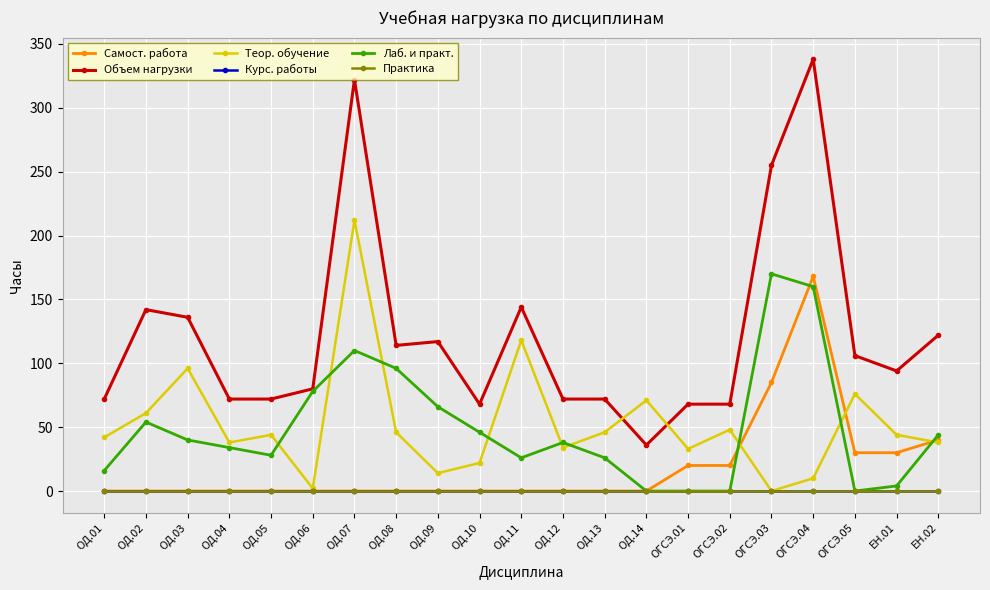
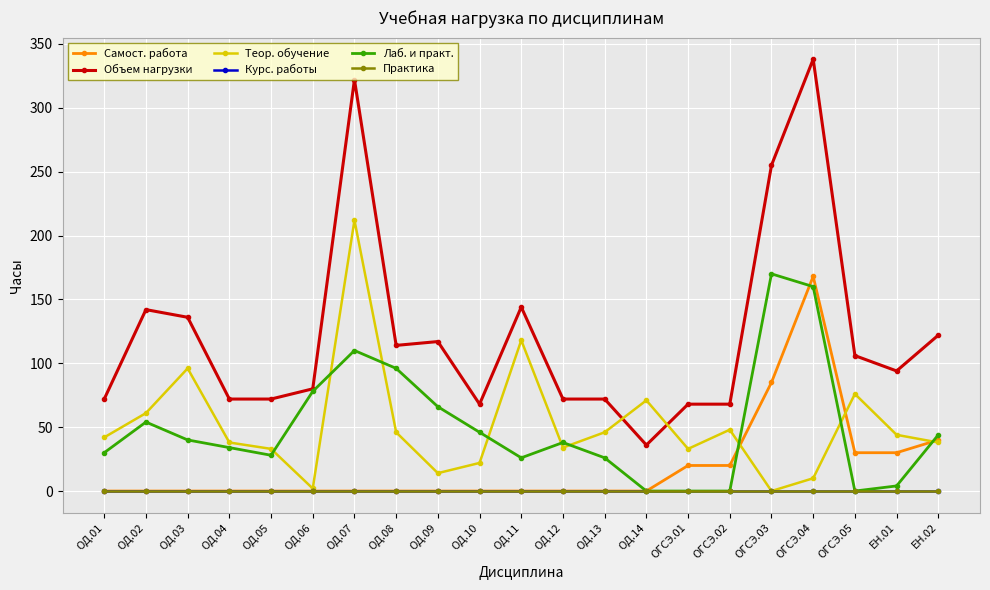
  {
    "Самост. работа": {
      "ОГСЭ.01": 20,
      "ОГСЭ.02": 20,
      "ОГСЭ.03": 85,
      "ОГСЭ.04": 168,
      "ОГСЭ.05": 30,
      "ЕН.01": 30,
      "ЕН.02": 40
    },
    "Объем нагрузки": {
      "ОД.01": 72,
      "ОД.02": 142,
      "ОД.03": 136,
      "ОД.04": 72,
      "ОД.05": 72,
      "ОД.06": 80,
      "ОД.08": 114,
      "ОД.09": 117,
      "ОД.10": 68,
      "ОД.11": 144,
      "ОД.12": 72,
      "ОД.13": 72,
      "ОД.14": 36,
      "ОГСЭ.01": 68,
      "ОГСЭ.02": 68,
      "ОГСЭ.03": 255,
      "ОГСЭ.04": 338,
      "ОГСЭ.05": 106,
      "ЕН.01": 94,
      "ЕН.02": 122
    },
    "Теор. обучение": {
      "ОД.01": 42,
      "ОД.02": 61,
      "ОД.03": 96,
      "ОД.04": 38,
-     "ОД.05": 44,
+     "ОД.05": 33,
      "ОД.07": 212,
      "ОД.08": 46,
      "ОД.09": 14,
      "ОД.10": 22,
      "ОД.11": 118,
      "ОД.12": 34,
      "ОД.13": 46,
      "ОД.14": 71,
      "ОГСЭ.01": 33,
      "ОГСЭ.02": 48,
      "ОГСЭ.04": 10,
      "ОГСЭ.05": 76,
      "ЕН.01": 44,
      "ЕН.02": 38
    },
    "Практика": {
      "ОГСЭ.04": 0,
      "ЕН.01": 0,
      "ЕН.02": 0
    },
    "Лаб. и практ.": {
-     "ОД.01": 16,
+     "ОД.01": 30,
      "ОД.02": 54,
      "ОД.03": 40,
      "ОД.04": 34,
      "ОД.05": 28,
      "ОД.06": 78,
      "ОД.07": 110,
      "ОД.08": 96,
      "ОД.09": 66,
      "ОД.10": 46,
      "ОД.11": 26,
      "ОД.12": 38,
      "ОД.13": 26,
      "ОГСЭ.03": 170,
      "ОГСЭ.04": 160,
      "ЕН.01": 4,
      "ЕН.02": 44
    }
  }
